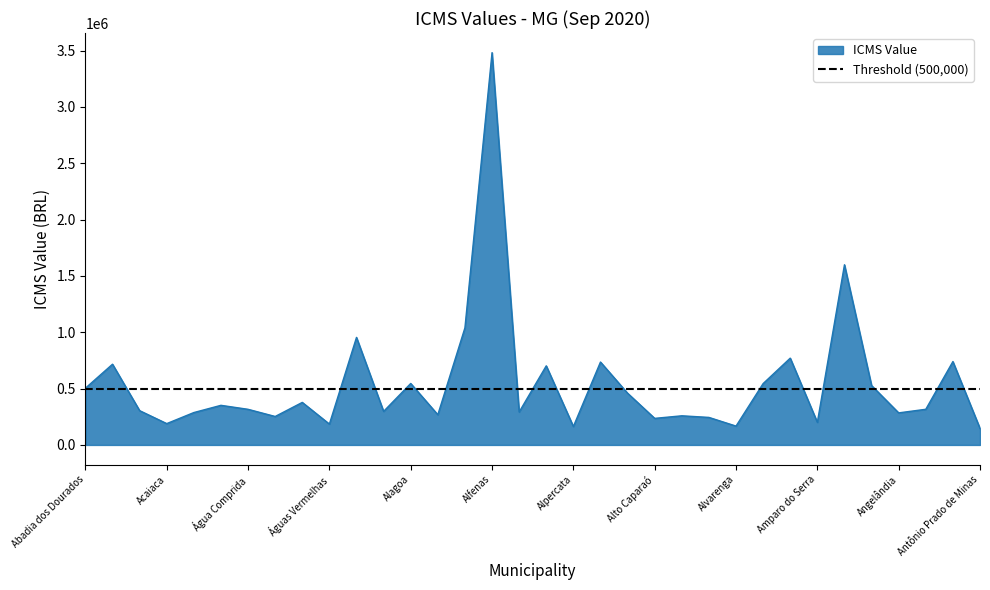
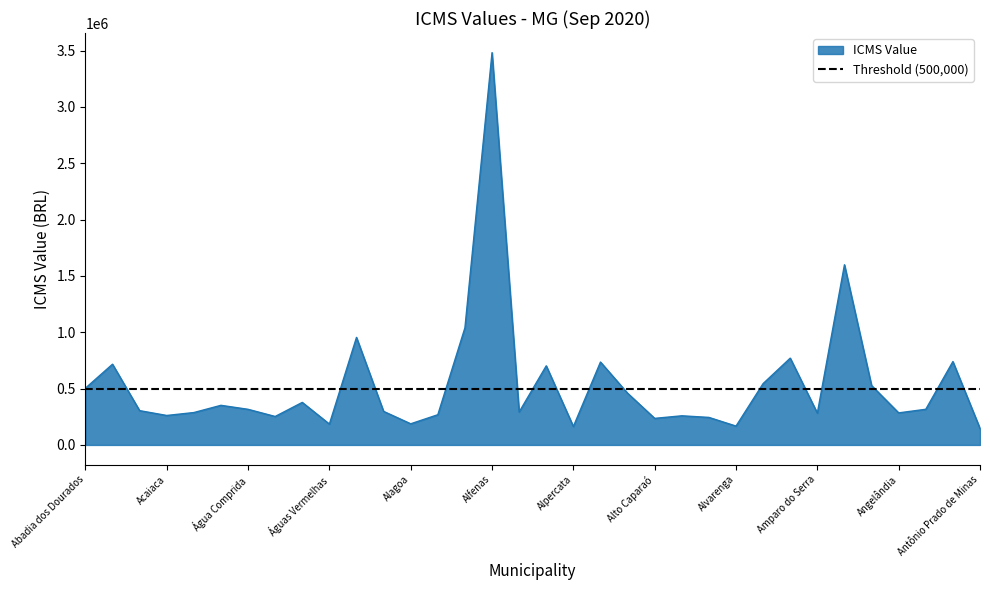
  {
    "Abadia dos Dourados": 500000,
-   "Acaiaca": 190000,
+   "Acaiaca": 260000,
    "Água Comprida": 320000,
    "Águas Vermelhas": 190000,
-   "Alagoa": 550000,
+   "Alagoa": 190000,
    "Alfenas": 3480000,
    "Alpercata": 160000,
    "Alto Caparaó": 240000,
    "Alvarenga": 170000,
-   "Amparo do Serra": 200000,
+   "Amparo do Serra": 280000,
    "Angelândia": 280000,
    "Antônio Prado de Minas": 150000
  }
